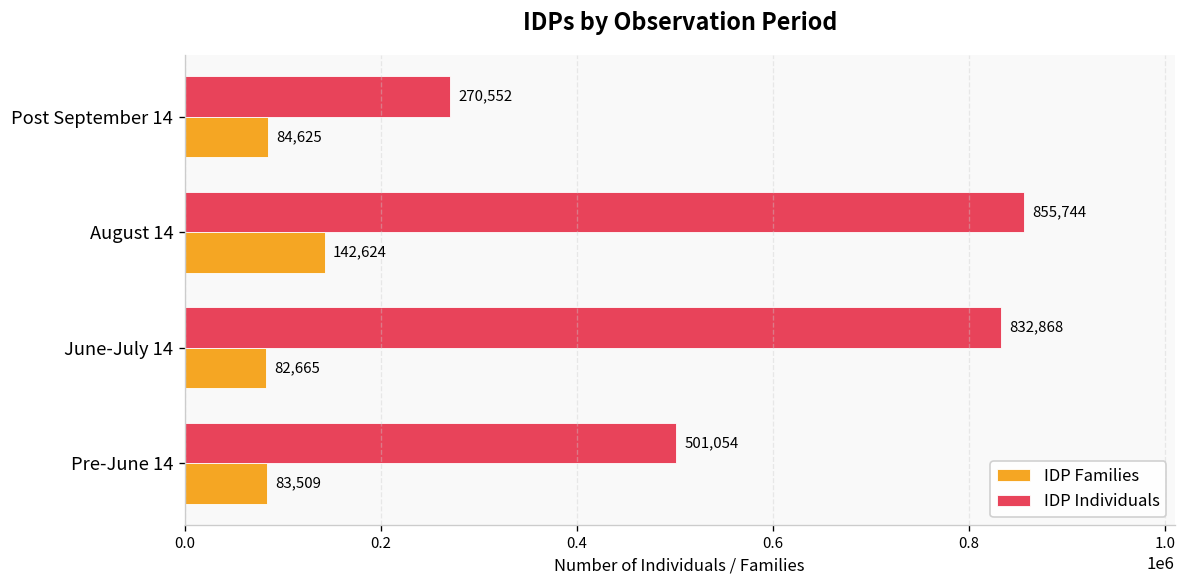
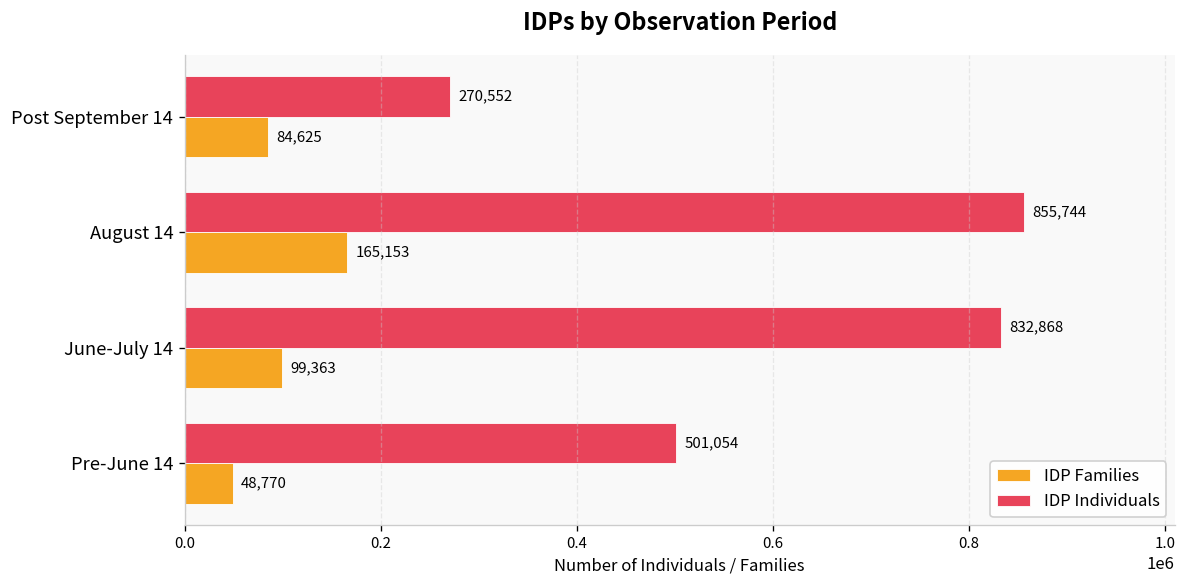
  {
    "IDP Families": {
      "Post September 14": "84,625",
-     "August 14": "142,624",
-     "June-July 14": "82,665",
-     "Pre-June 14": "83,509"
+     "August 14": "165,153",
+     "June-July 14": "99,363",
+     "Pre-June 14": "48,770"
    },
    "IDP Individuals": {
      "Post September 14": "270,552",
      "August 14": "855,744",
      "June-July 14": "832,868",
      "Pre-June 14": "501,054"
    }
  }
